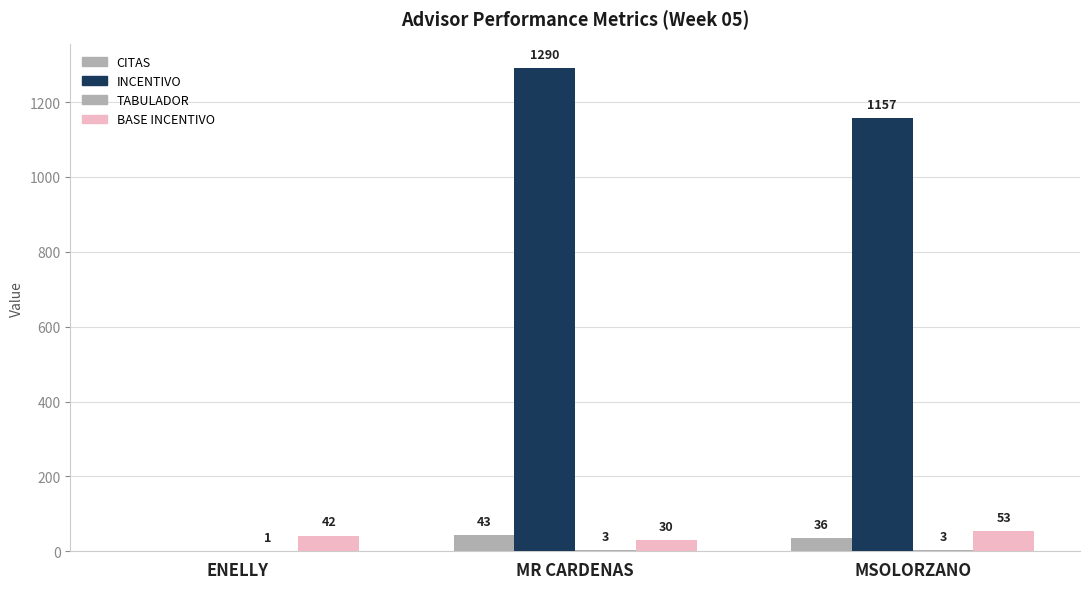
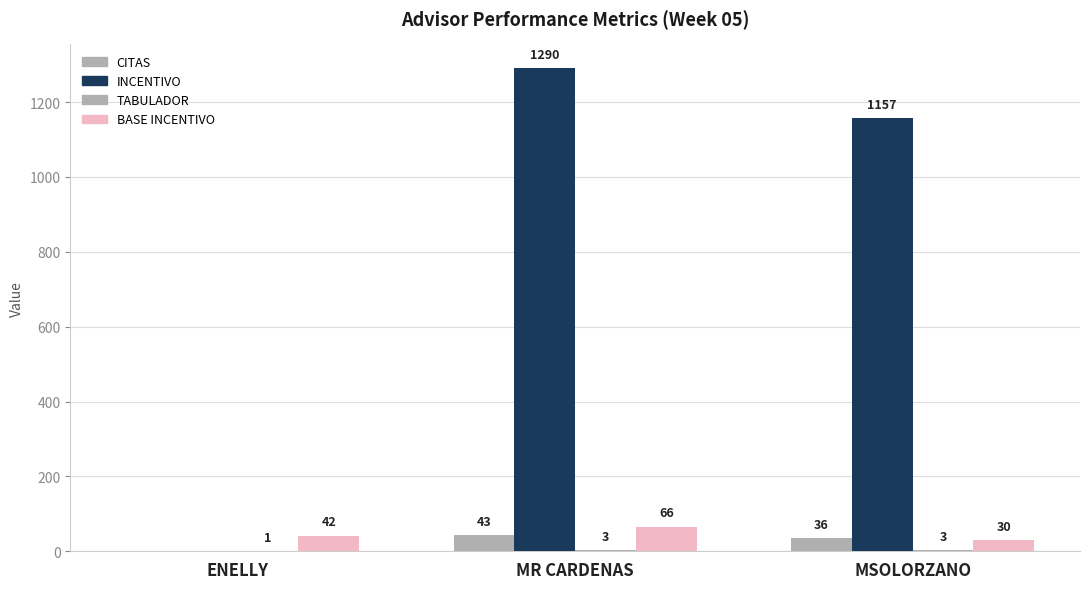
  {
    "INCENTIVO": {
      "MR CARDENAS": 1290,
      "MSOLORZANO": 1157
    },
    "BASE INCENTIVO": {
      "ENELLY": 42,
-     "MR CARDENAS": 30,
-     "MSOLORZANO": 53
+     "MR CARDENAS": 66,
+     "MSOLORZANO": 30
    }
  }
